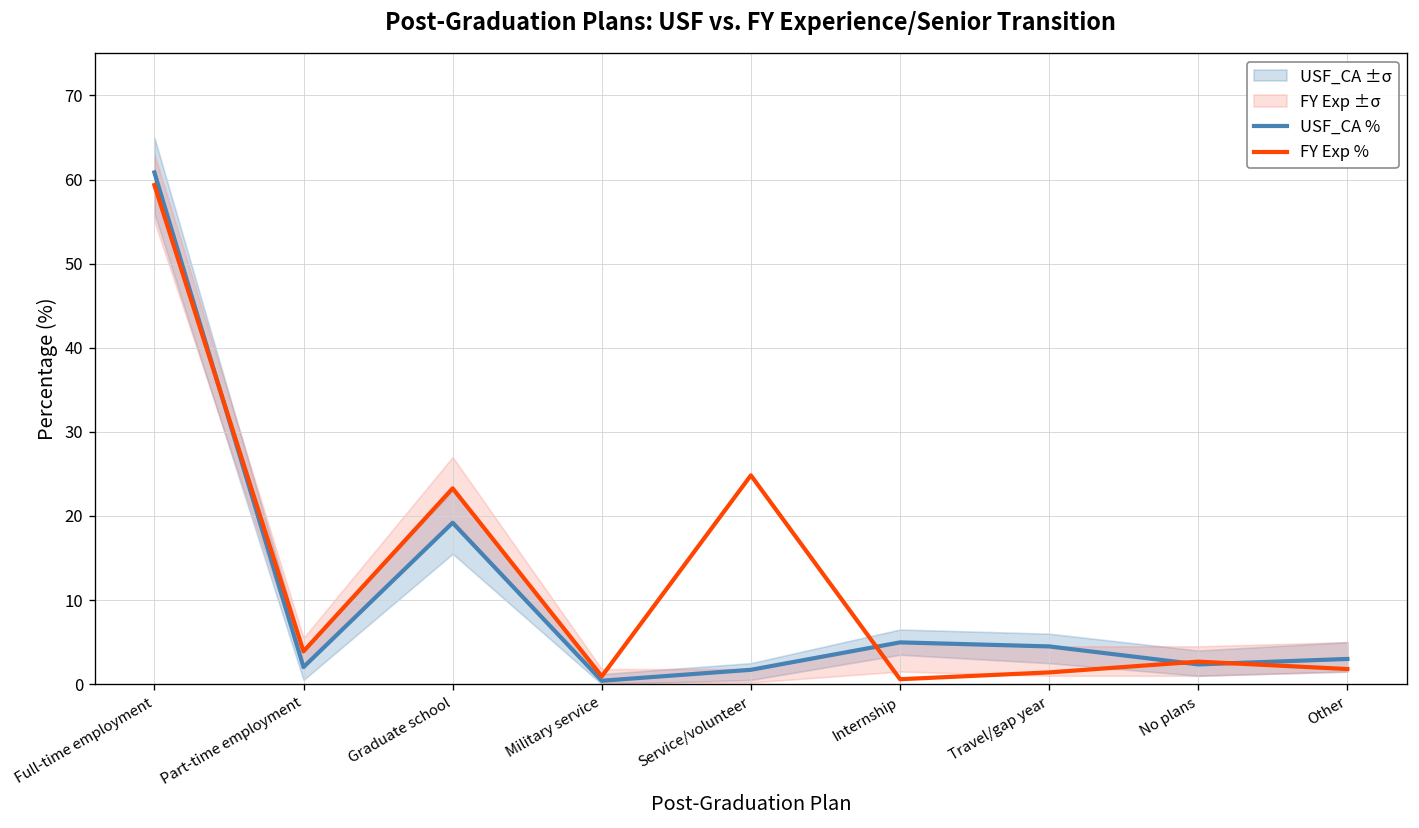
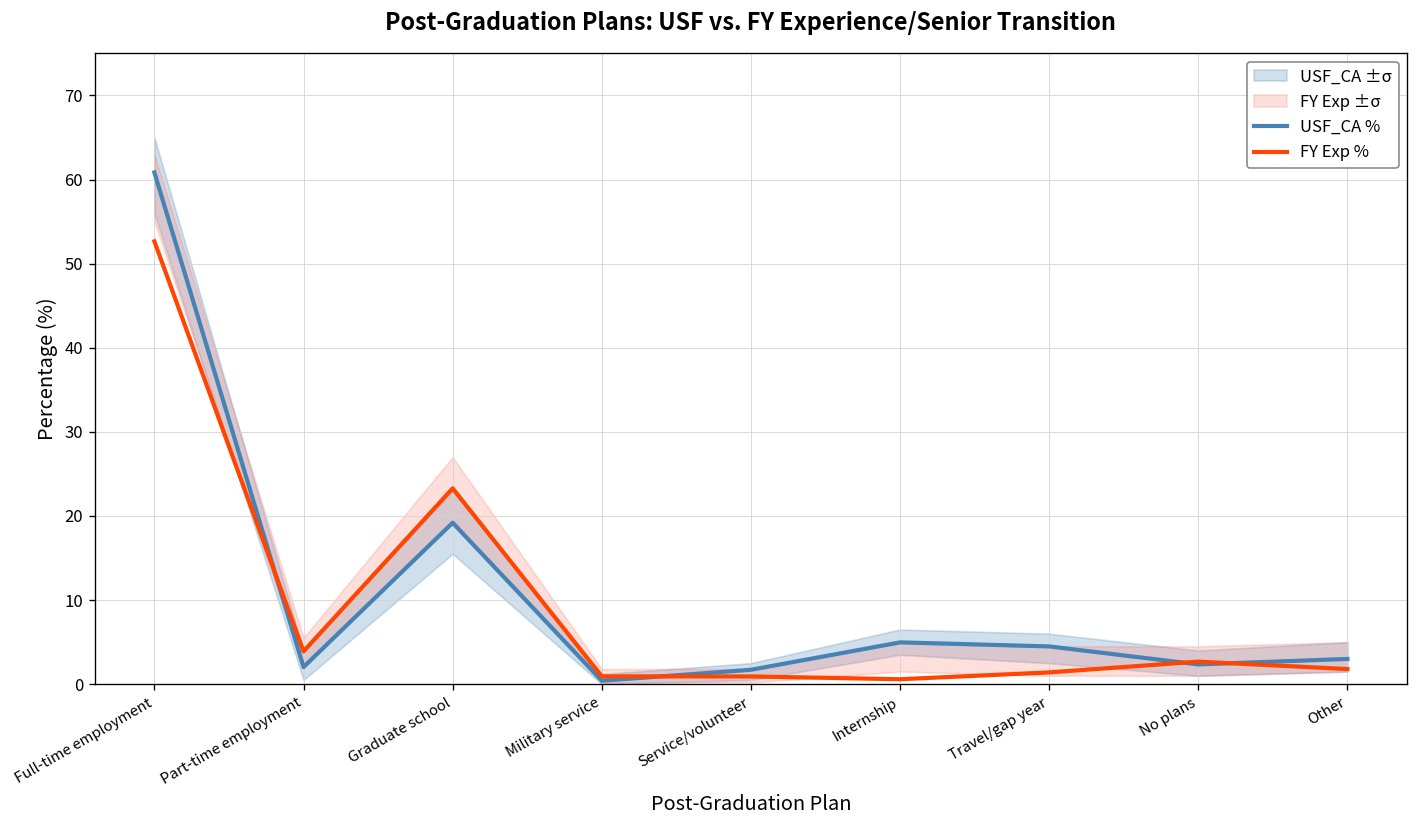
  {
    "FY Exp %": {
-     "Full-time employment": 59,
-     "Service/volunteer": 25,
+     "Full-time employment": 53,
+     "Service/volunteer": 1,
      "Internship": 1,
      "Travel/gap year": 1,
      "Other": 2
    }
  }
